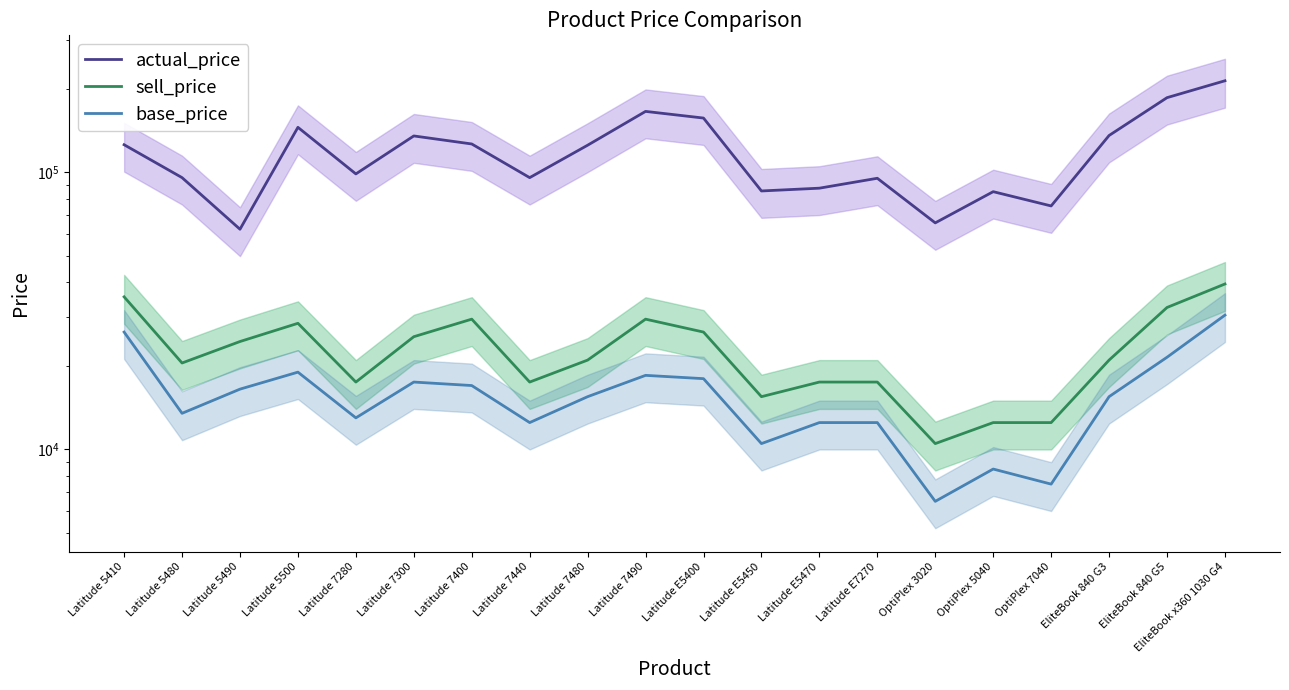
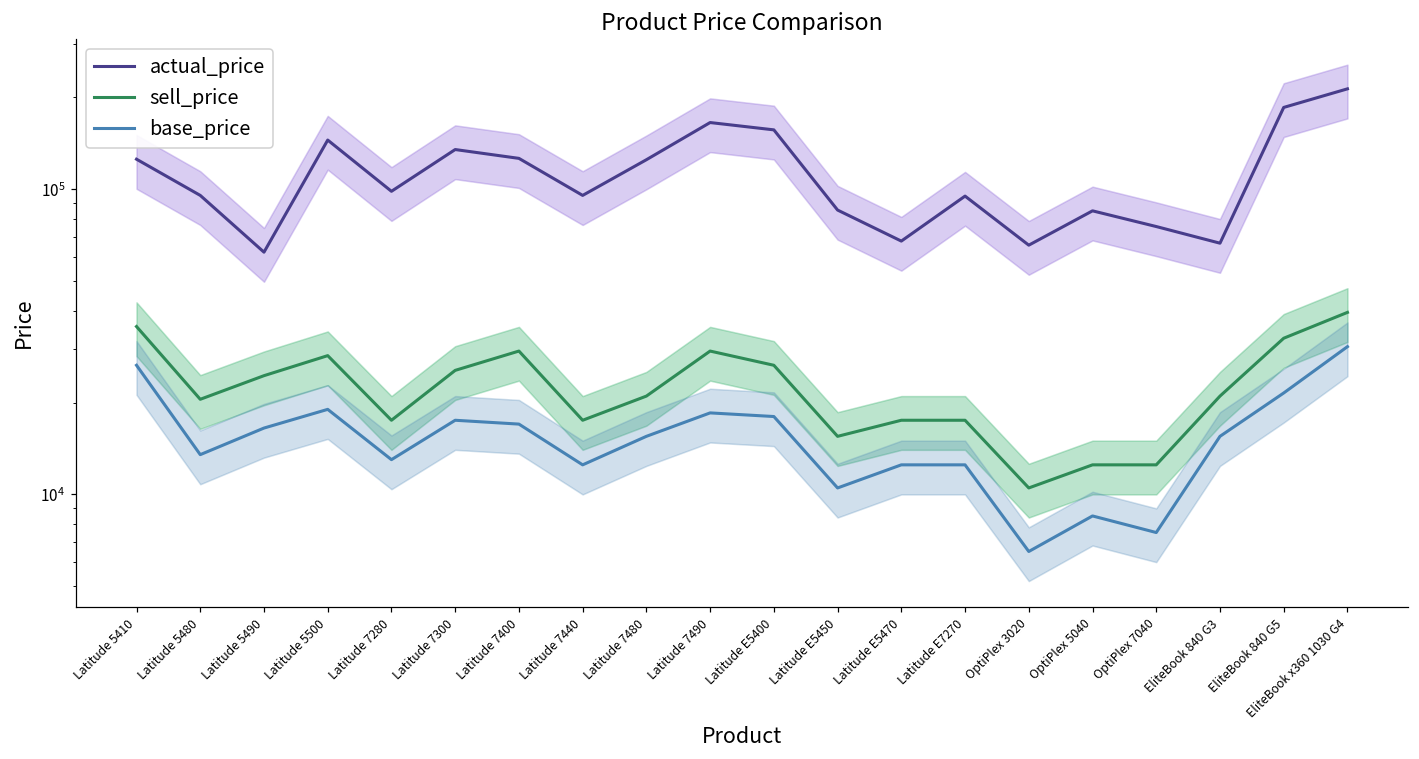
  {
    "actual_price": {
      "Latitude 5410": 130000,
      "Latitude 5480": 96000,
      "Latitude 5490": 62000,
      "Latitude 5500": 150000,
      "Latitude 7280": 99000,
      "Latitude 7300": 140000,
      "Latitude 7400": 130000,
      "Latitude 7440": 96000,
      "Latitude 7480": 130000,
      "Latitude 7490": 170000,
      "Latitude E5400": 160000,
      "Latitude E5450": 86000,
-     "Latitude E5470": 88000,
+     "Latitude E5470": 68000,
      "Latitude E7270": 95000,
      "OptiPlex 3020": 66000,
      "OptiPlex 5040": 85000,
      "OptiPlex 7040": 76000,
-     "EliteBook 840 G3": 140000,
+     "EliteBook 840 G3": 67000,
      "EliteBook 840 G5": 190000,
      "EliteBook x360 1030 G4": 210000
    }
  }
